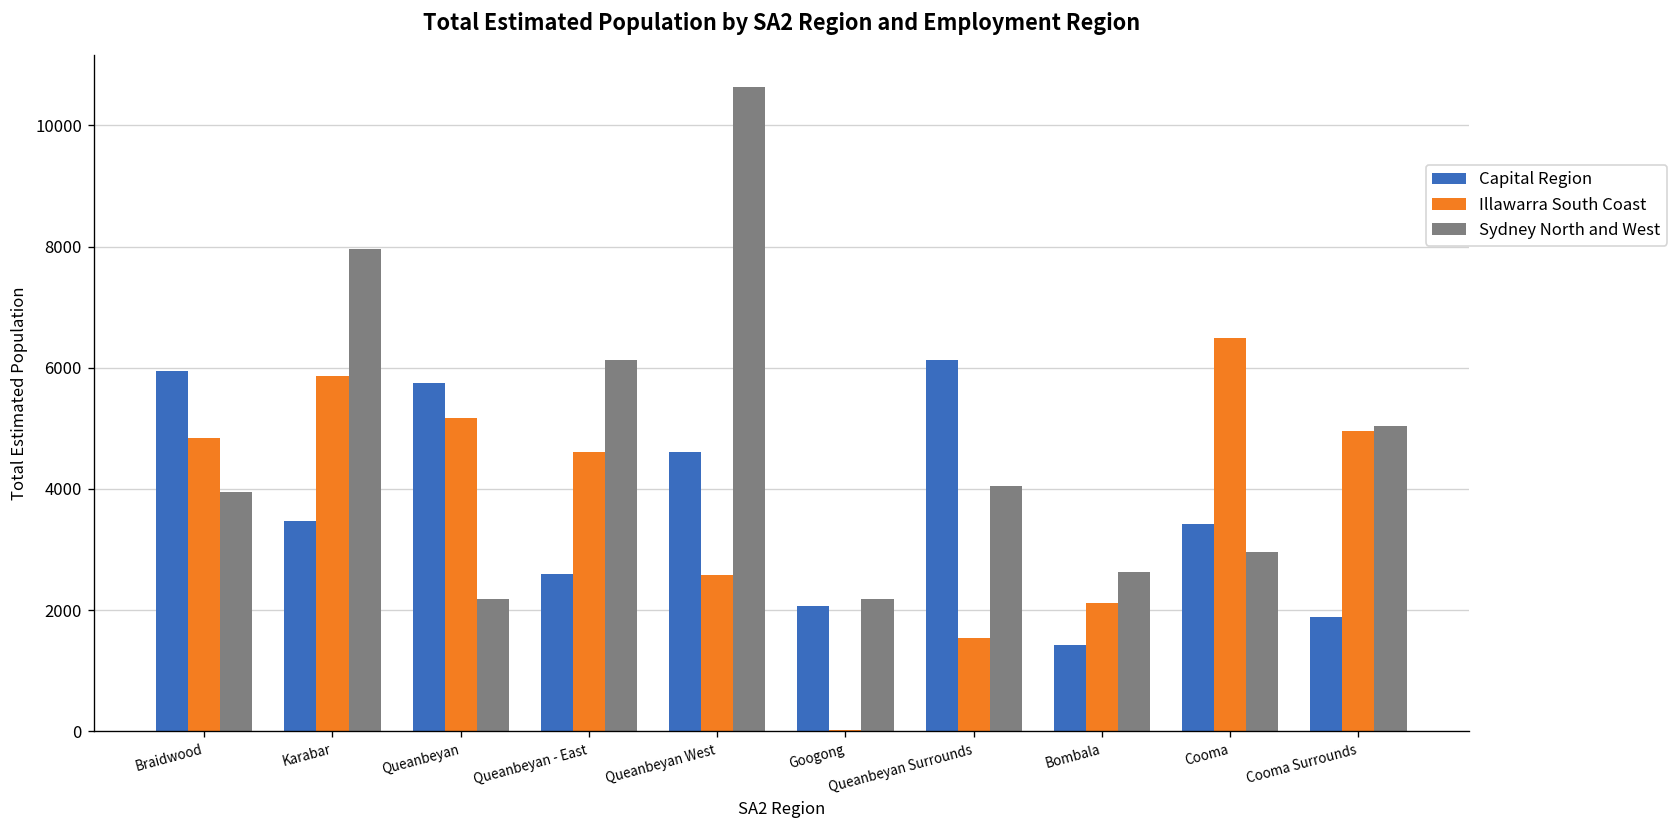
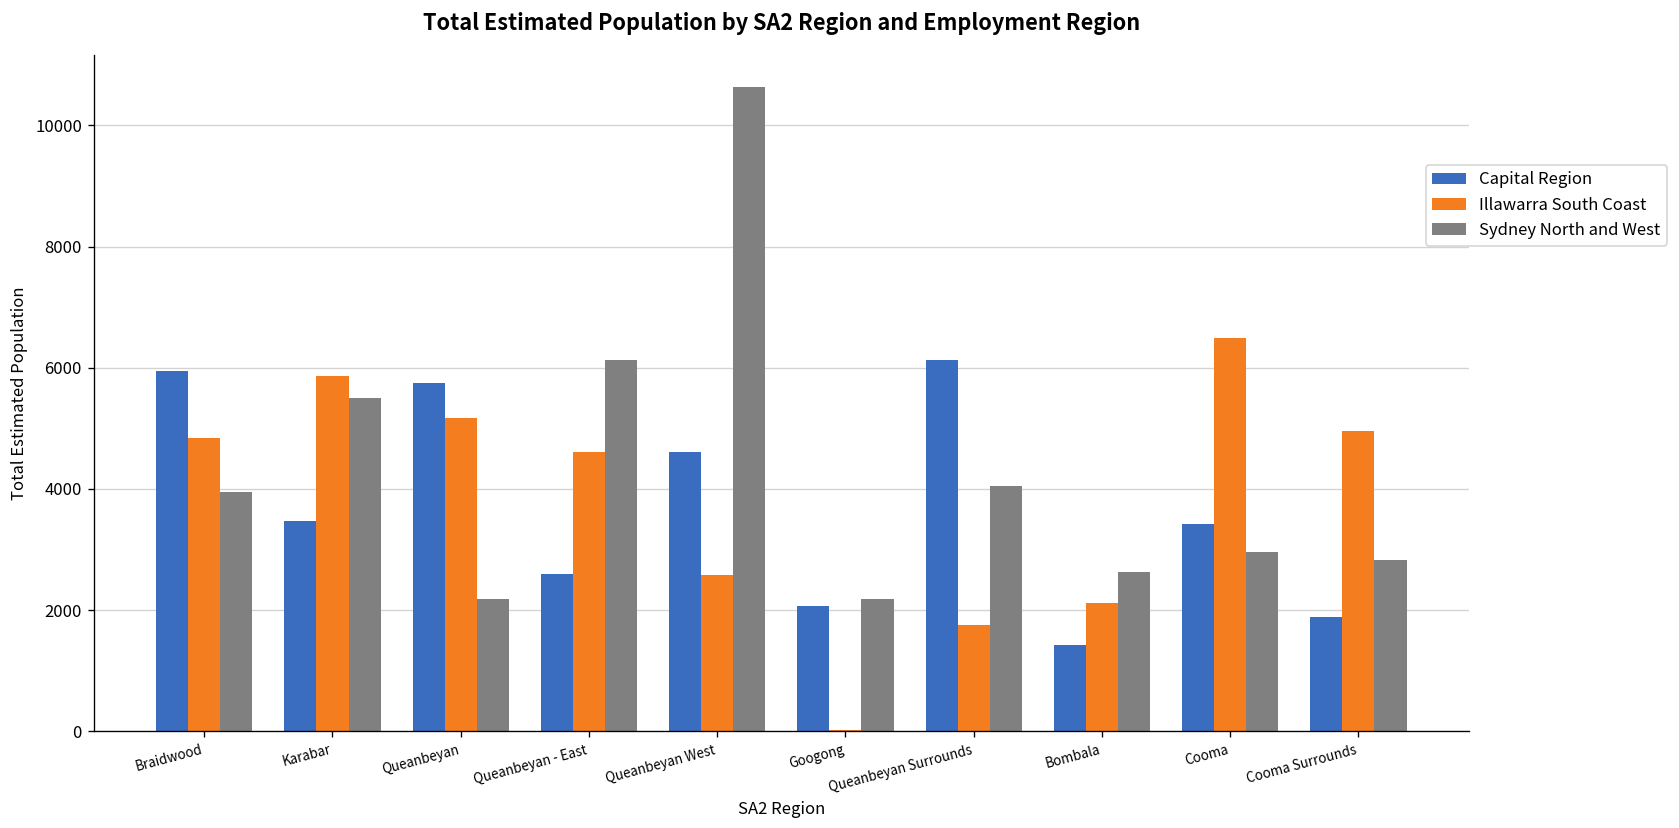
  {
    "Capital Region": {
      "Braidwood": 6000,
      "Karabar": 3500,
      "Queanbeyan": 5700,
      "Queanbeyan - East": 2600,
      "Queanbeyan West": 4600,
      "Googong": 2100,
      "Queanbeyan Surrounds": 6100,
      "Bombala": 1400,
      "Cooma": 3400,
      "Cooma Surrounds": 1900
    },
    "Illawarra South Coast": {
      "Braidwood": 4800,
      "Karabar": 5900,
      "Queanbeyan": 5200,
      "Queanbeyan - East": 4600,
      "Queanbeyan West": 2600,
-     "Queanbeyan Surrounds": 1500,
+     "Queanbeyan Surrounds": 1800,
      "Bombala": 2100,
      "Cooma": 6500,
      "Cooma Surrounds": 5000
    },
    "Sydney North and West": {
      "Braidwood": 4000,
-     "Karabar": 8000,
+     "Karabar": 5500,
      "Queanbeyan": 2200,
      "Queanbeyan - East": 6100,
      "Queanbeyan West": 10600,
      "Googong": 2200,
      "Queanbeyan Surrounds": 4100,
      "Bombala": 2600,
      "Cooma": 3000,
-     "Cooma Surrounds": 5000
+     "Cooma Surrounds": 2800
    }
  }
